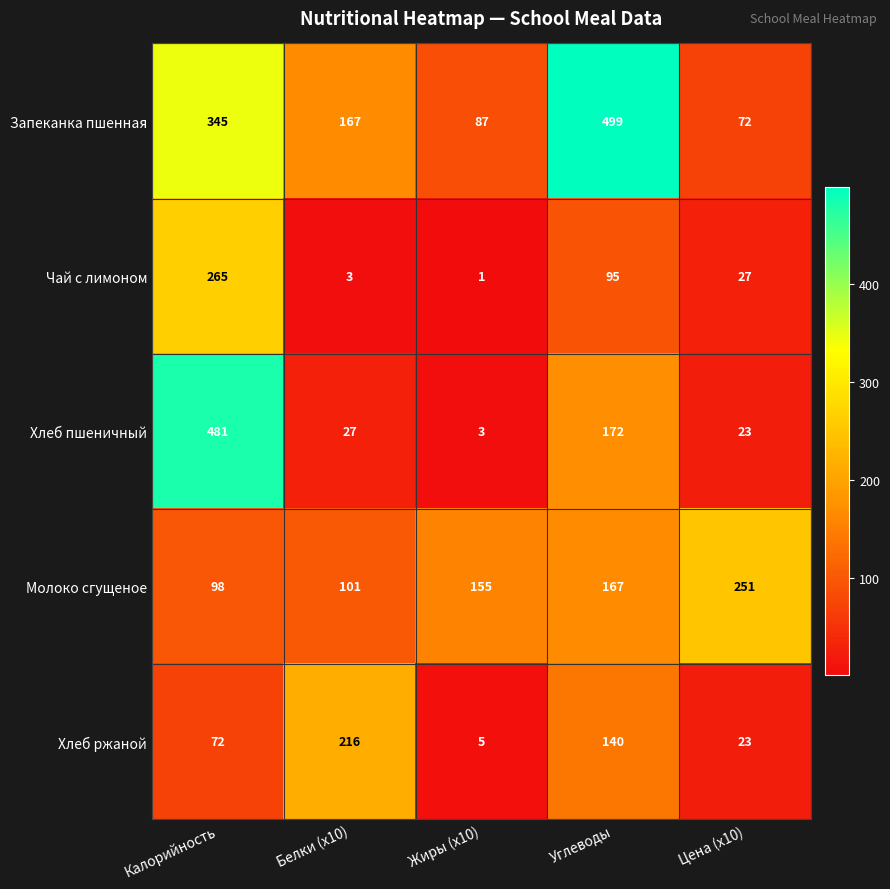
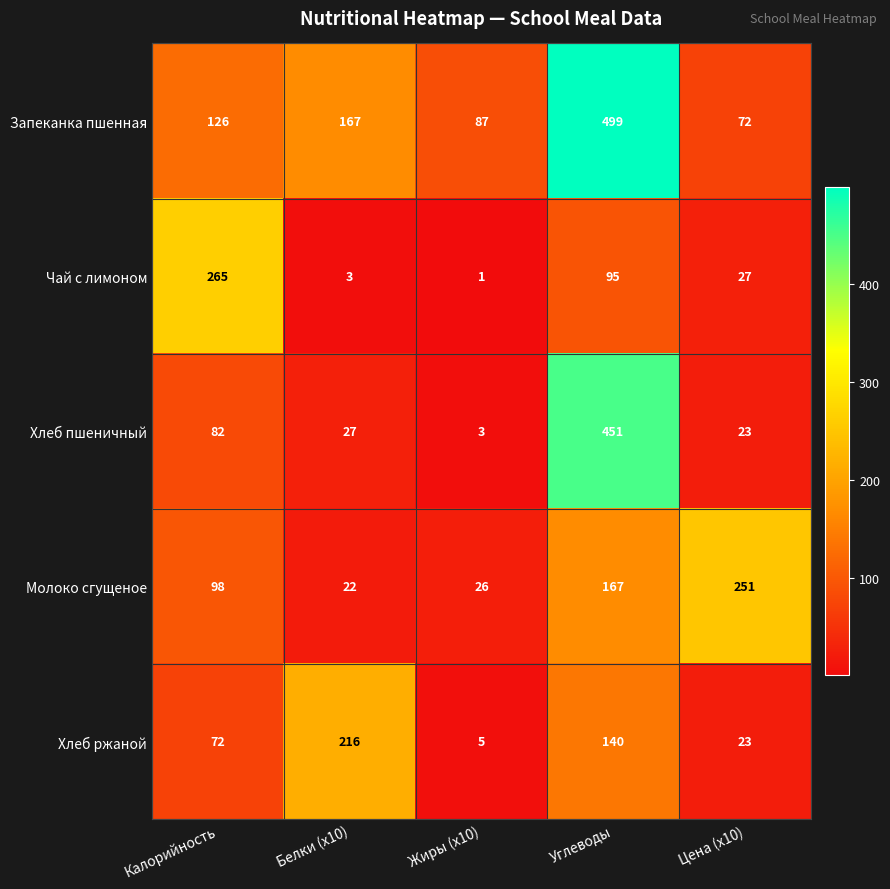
  {
    "Запеканка пшенная": {
-     "Калорийность": 345,
+     "Калорийность": 126,
      "Белки (x10)": 167,
      "Жиры (x10)": 87,
      "Углеводы": 499,
      "Цена (x10)": 72
    },
    "Чай с лимоном": {
      "Калорийность": 265,
      "Белки (x10)": 3,
      "Жиры (x10)": 1,
      "Углеводы": 95,
      "Цена (x10)": 27
    },
    "Хлеб пшеничный": {
-     "Калорийность": 481,
+     "Калорийность": 82,
      "Белки (x10)": 27,
      "Жиры (x10)": 3,
-     "Углеводы": 172,
+     "Углеводы": 451,
      "Цена (x10)": 23
    },
    "Молоко сгущеное": {
      "Калорийность": 98,
-     "Белки (x10)": 101,
-     "Жиры (x10)": 155,
+     "Белки (x10)": 22,
+     "Жиры (x10)": 26,
      "Углеводы": 167,
      "Цена (x10)": 251
    },
    "Хлеб ржаной": {
      "Калорийность": 72,
      "Белки (x10)": 216,
      "Жиры (x10)": 5,
      "Углеводы": 140,
      "Цена (x10)": 23
    }
  }
